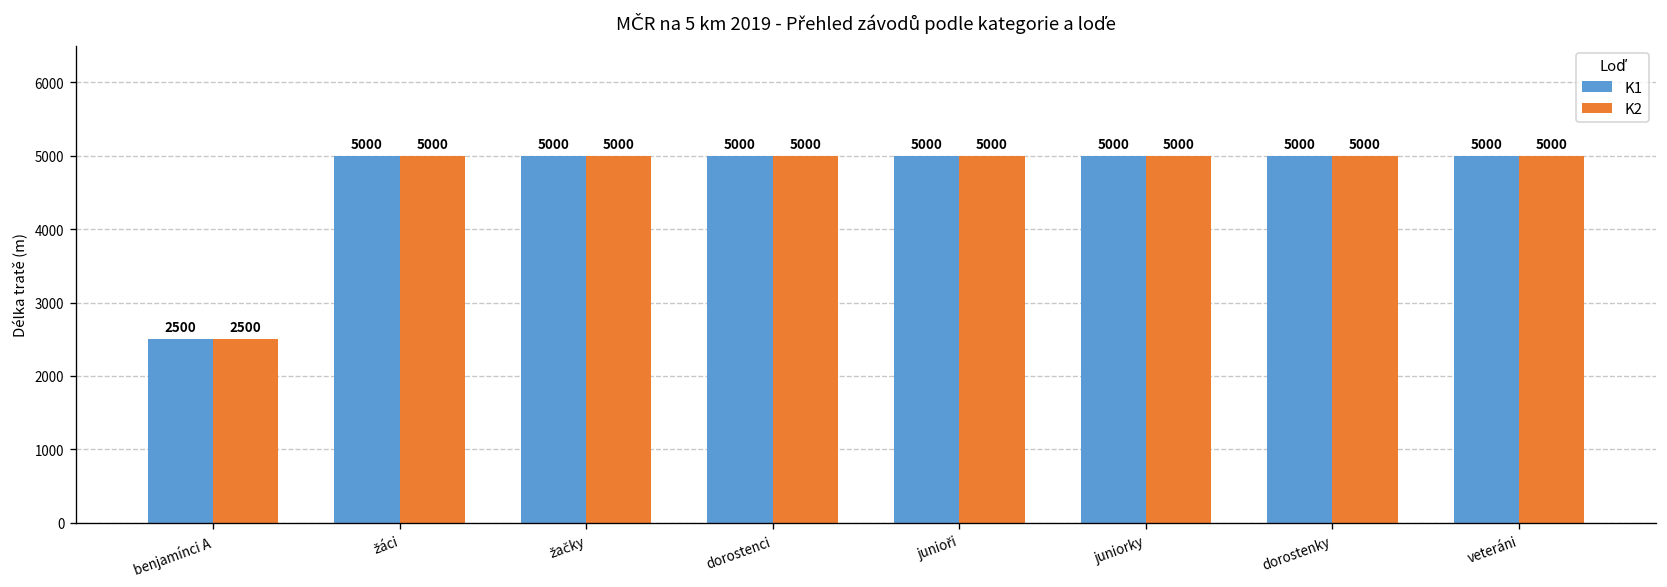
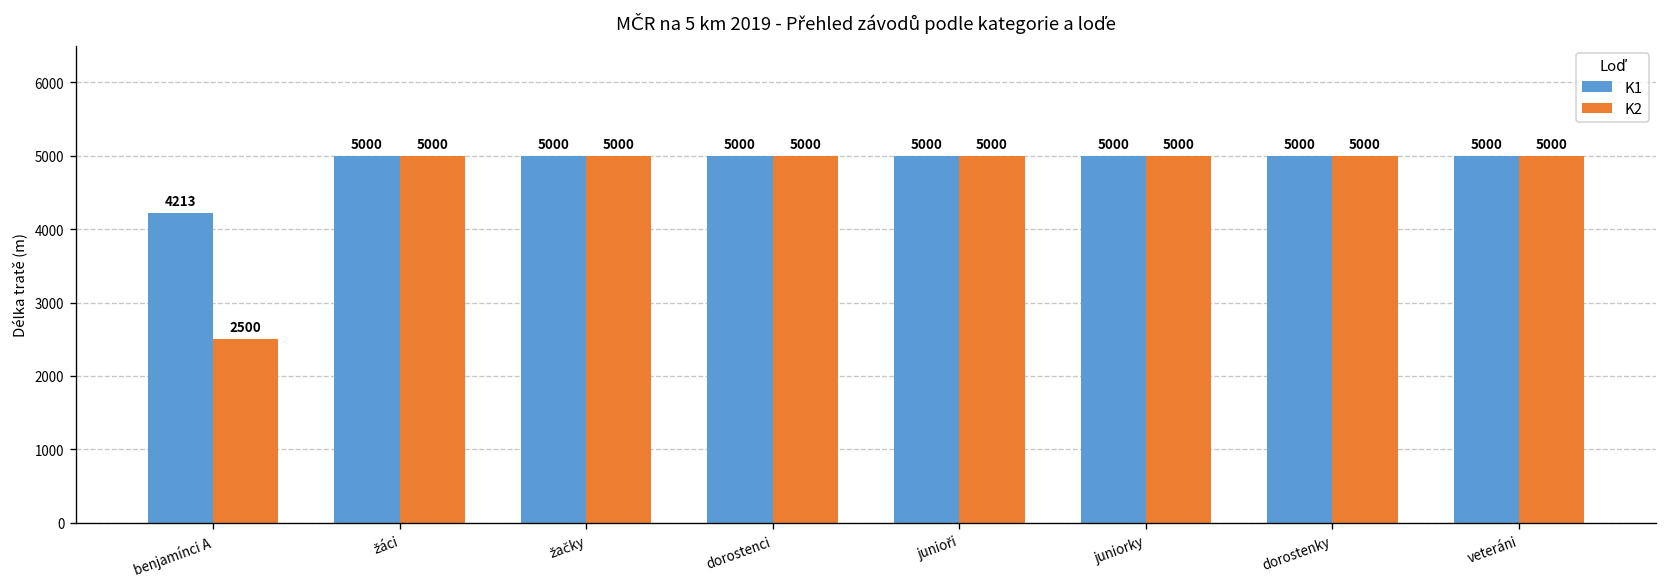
  {
    "K1": {
-     "benjamínci A": 2500,
+     "benjamínci A": 4213,
      "žáci": 5000,
      "žačky": 5000,
      "dorostenci": 5000,
      "junioři": 5000,
      "juniorky": 5000,
      "dorostenky": 5000,
      "veteráni": 5000
    },
    "K2": {
      "benjamínci A": 2500,
      "žáci": 5000,
      "žačky": 5000,
      "dorostenci": 5000,
      "junioři": 5000,
      "juniorky": 5000,
      "dorostenky": 5000,
      "veteráni": 5000
    }
  }
